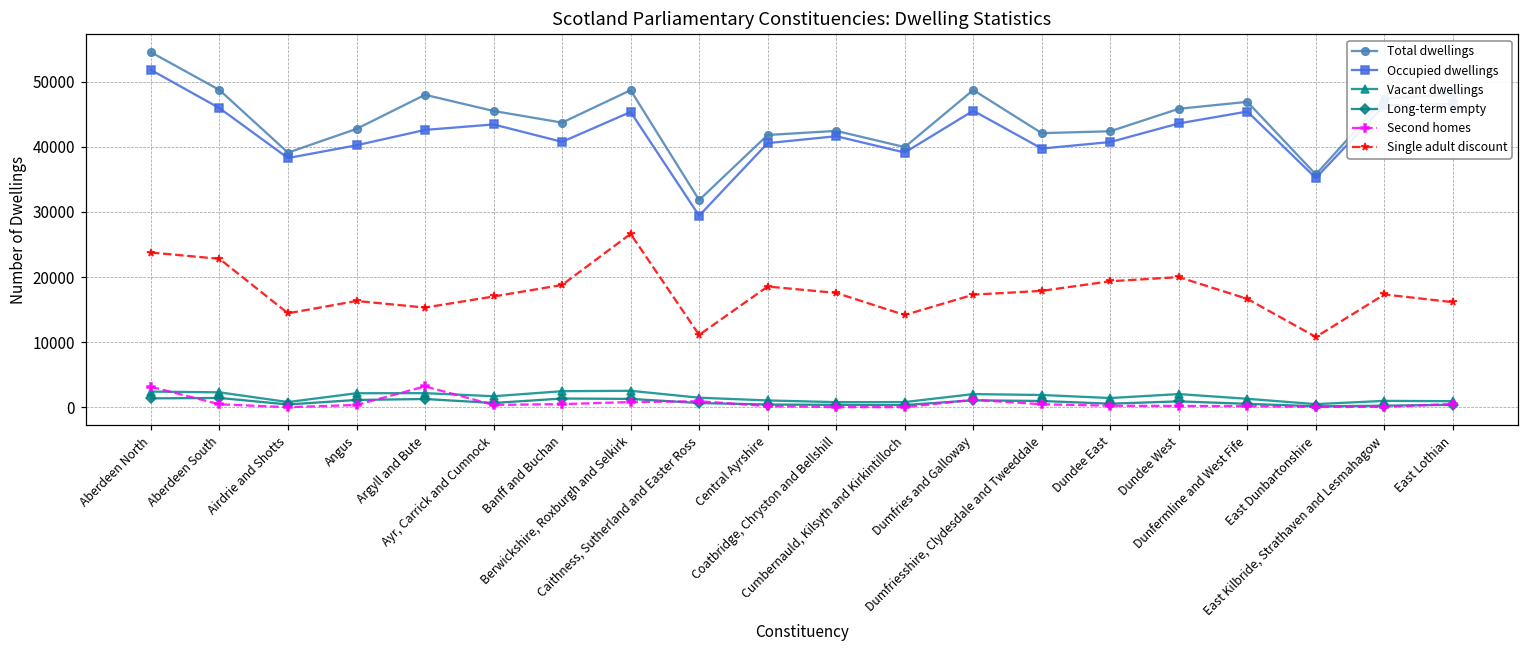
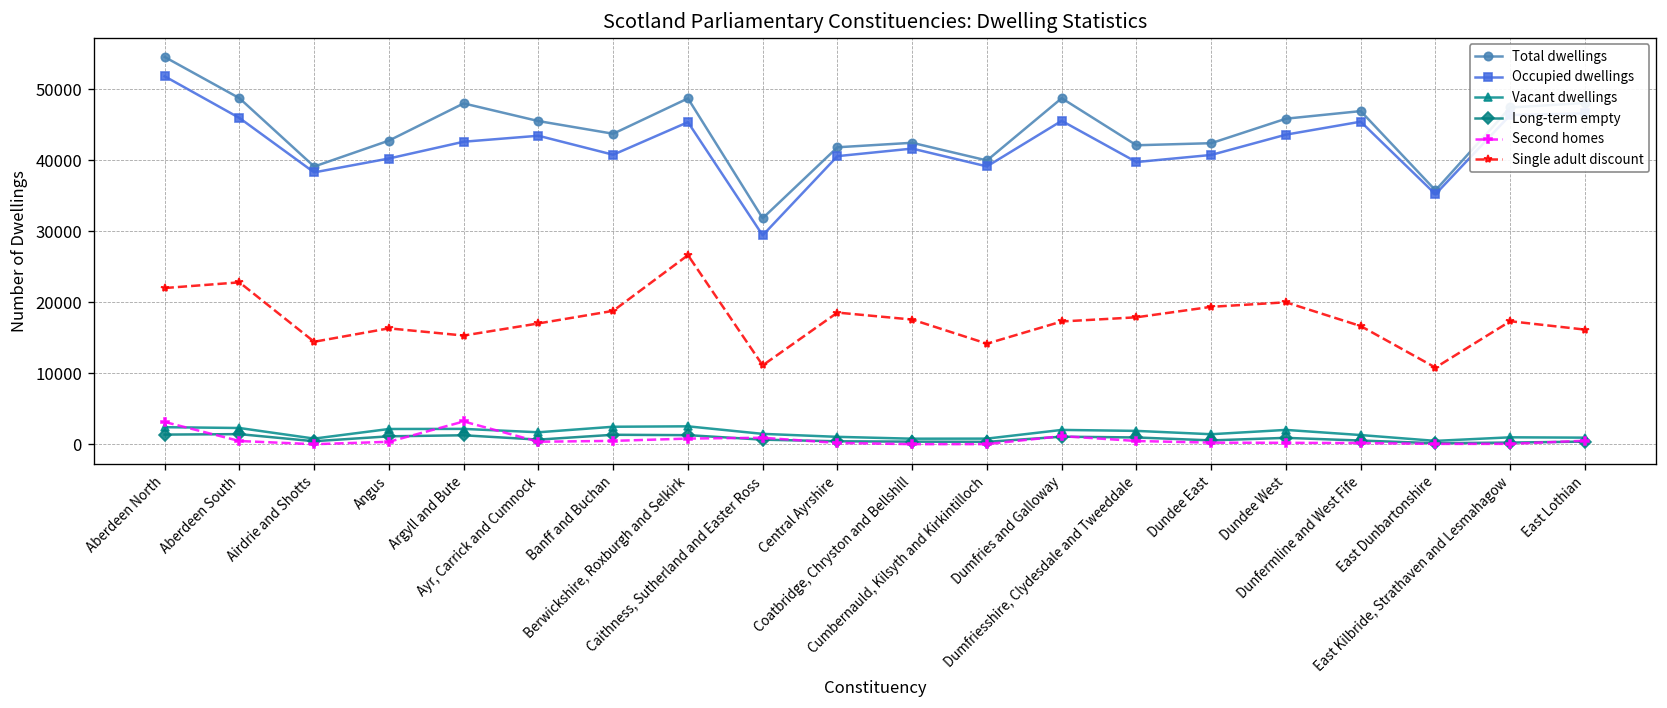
  {
    "Second homes": {
      "Aberdeen North": 3000,
      "Aberdeen South": 0,
      "Angus": 0,
      "Argyll and Bute": 3000,
      "Banff and Buchan": 0,
      "Berwickshire, Roxburgh and Selkirk": 1000,
      "Dumfriesshire, Clydesdale and Tweeddale": 0,
      "Dundee West": 0
    },
    "Single adult discount": {
-     "Aberdeen North": 24000,
+     "Aberdeen North": 22000,
      "Aberdeen South": 23000,
      "Airdrie and Shotts": 14000,
      "Angus": 16000,
      "Argyll and Bute": 15000,
      "Ayr, Carrick and Cumnock": 17000,
      "Banff and Buchan": 19000,
      "Berwickshire, Roxburgh and Selkirk": 27000,
      "Caithness, Sutherland and Easter Ross": 11000,
      "Central Ayrshire": 19000,
      "Coatbridge, Chryston and Bellshill": 18000,
      "Cumbernauld, Kilsyth and Kirkintilloch": 14000,
      "Dumfries and Galloway": 17000,
      "Dumfriesshire, Clydesdale and Tweeddale": 18000,
      "Dundee East": 19000,
      "Dundee West": 20000,
      "Dunfermline and West Fife": 17000,
      "East Dunbartonshire": 11000,
      "East Kilbride, Strathaven and Lesmahagow": 17000,
      "East Lothian": 16000
    }
  }
